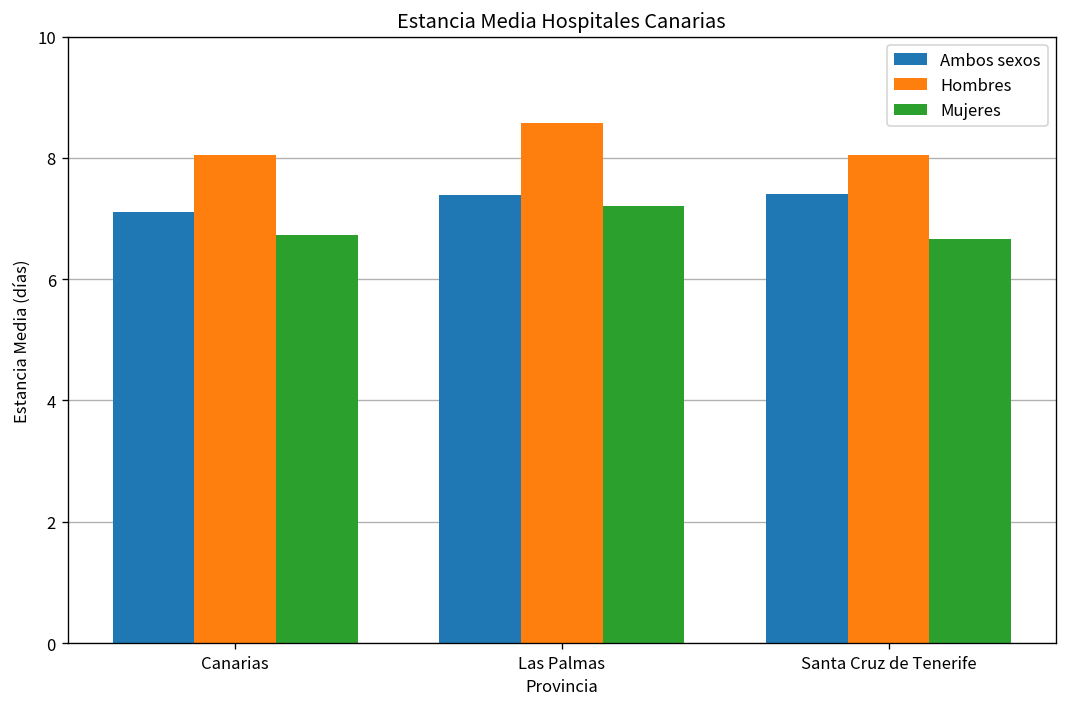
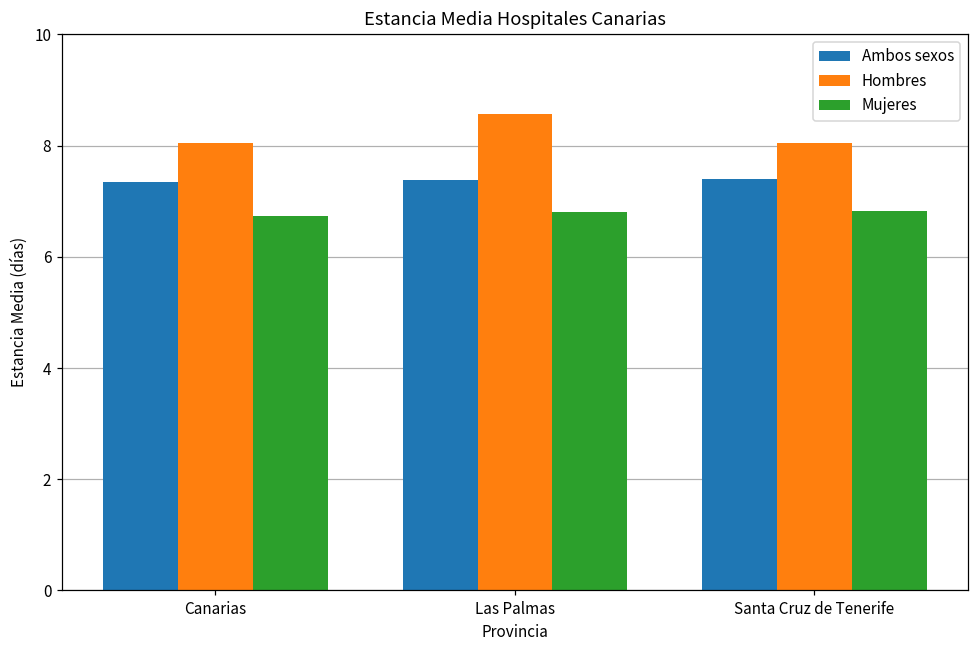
  {
    "Ambos sexos": {
-     "Canarias": 7.1,
+     "Canarias": 7.3,
      "Las Palmas": 7.4,
      "Santa Cruz de Tenerife": 7.4
    },
    "Hombres": {
      "Canarias": 8.1,
      "Las Palmas": 8.6,
      "Santa Cruz de Tenerife": 8.1
    },
    "Mujeres": {
      "Canarias": 6.7,
-     "Las Palmas": 7.2,
-     "Santa Cruz de Tenerife": 6.7
+     "Las Palmas": 6.8,
+     "Santa Cruz de Tenerife": 6.8
    }
  }
